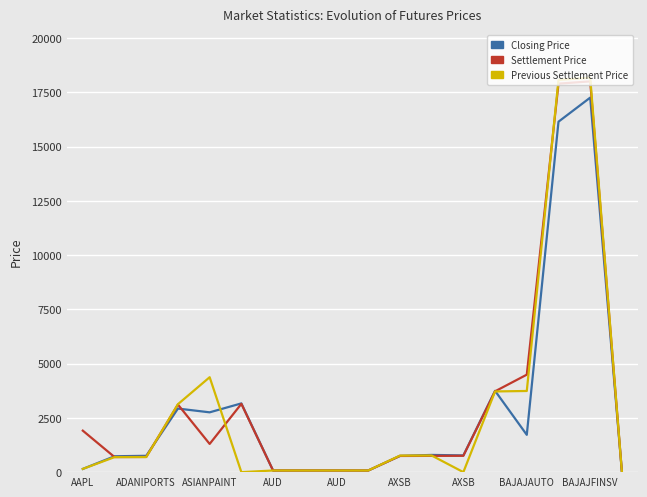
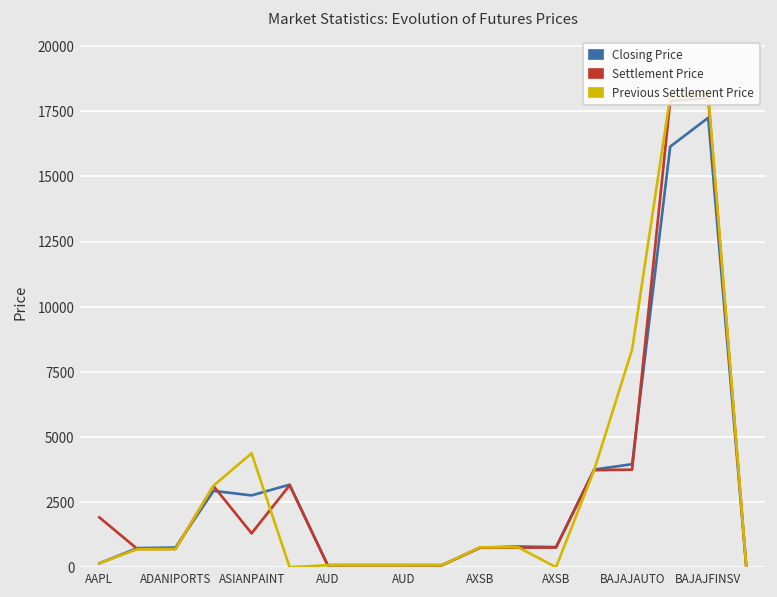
  {
    "Closing Price": {
      "ASIANPAINT": 2800,
-     "BAJAJAUTO": 1700,
+     "BAJAJAUTO": 4000,
      "BAJAJFINSV": 17300
    },
    "Settlement Price": {
      "AAPL": 1900,
      "ASIANPAINT": 1300,
-     "BAJAJAUTO": 4500
+     "BAJAJAUTO": 3700
    },
    "Previous Settlement Price": {
      "ASIANPAINT": 4400,
-     "BAJAJAUTO": 3700
+     "BAJAJAUTO": 8400
    }
  }
